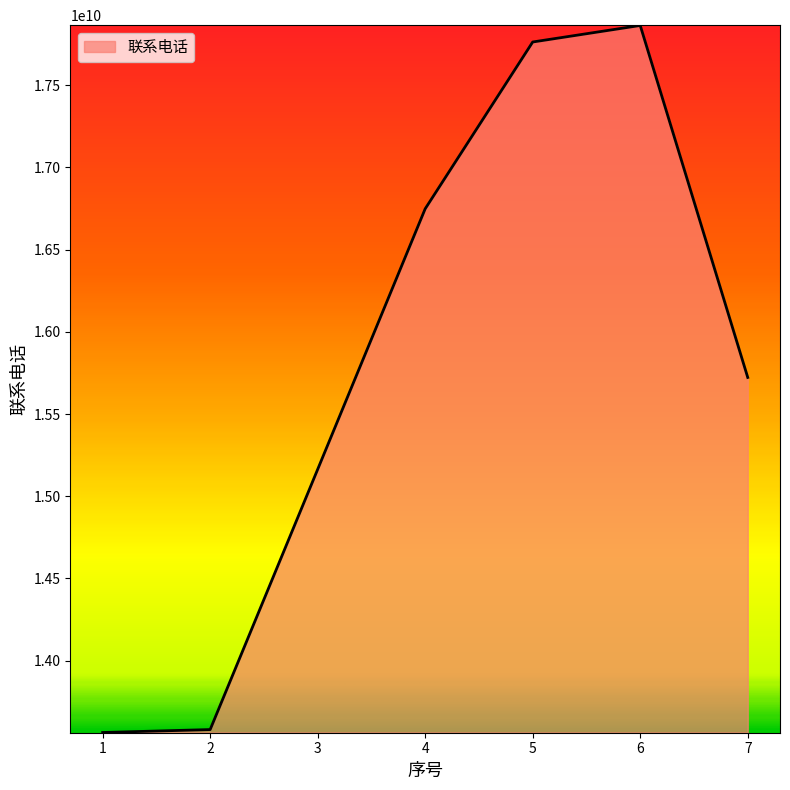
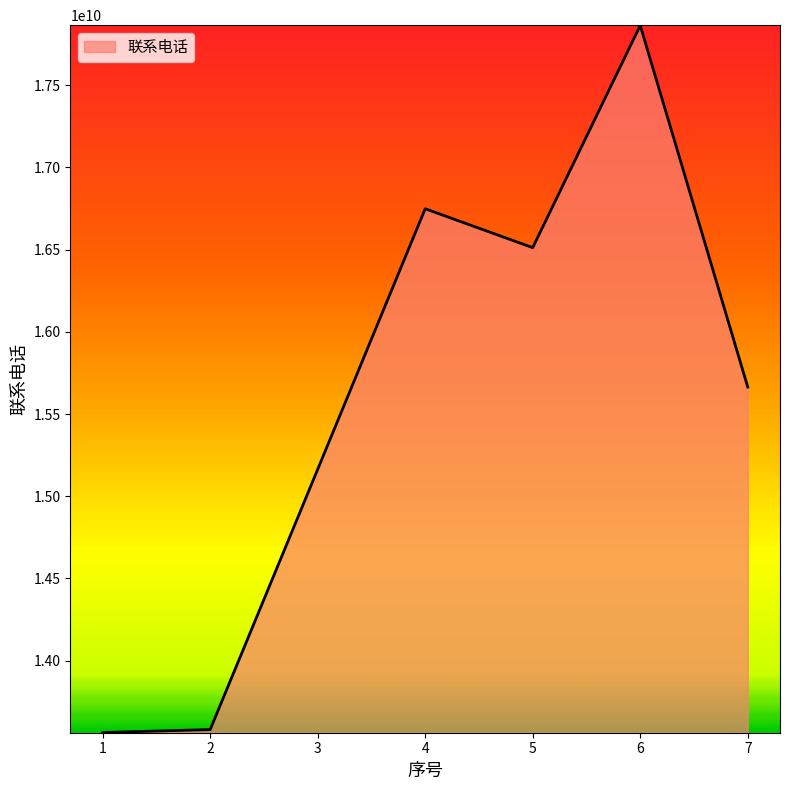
  {
    "1": 13560000000,
    "2": 13580000000,
    "3": 15160000000,
    "4": 16750000000,
-   "5": 17760000000,
+   "5": 16510000000,
    "6": 17860000000,
-   "7": 15720000000
+   "7": 15660000000
  }
